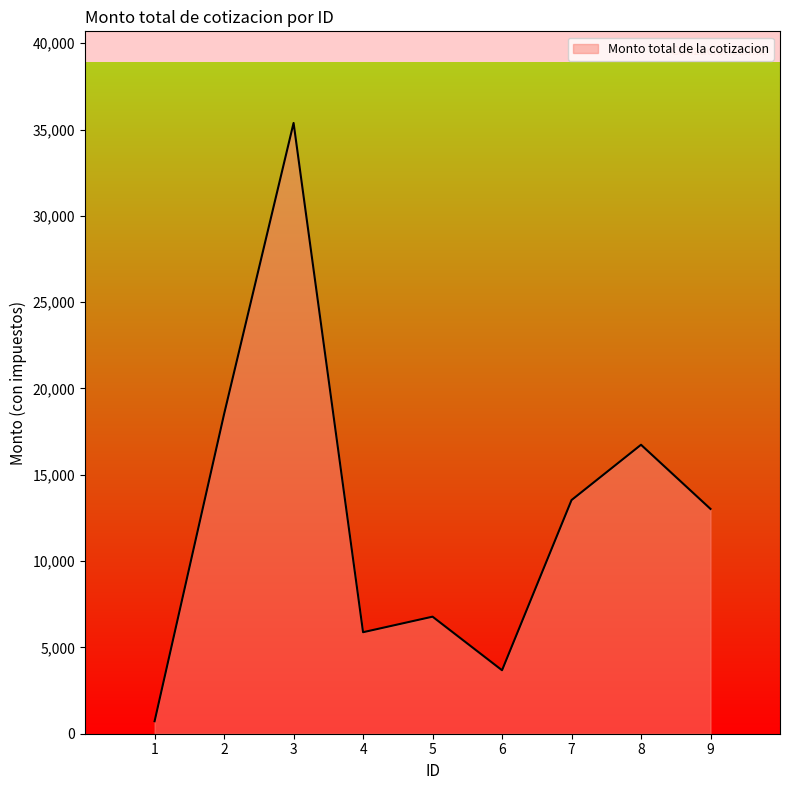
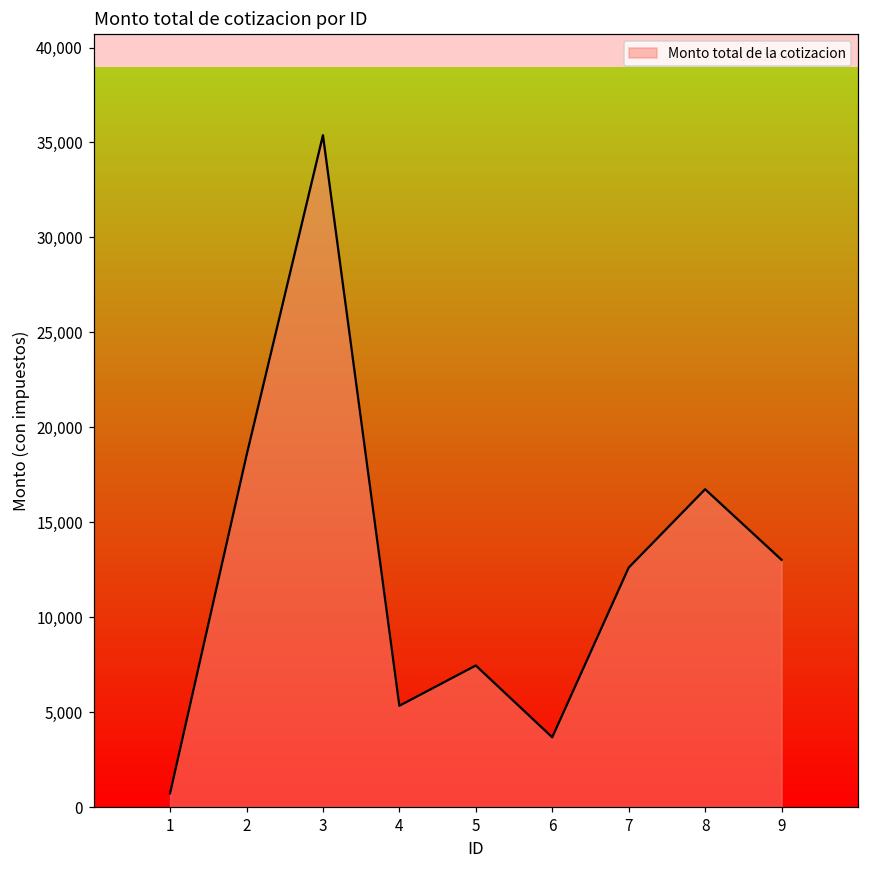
  {
    "1": "700",
    "2": "18,500",
    "3": "35,400",
-   "4": "5,900",
-   "5": "6,800",
+   "4": "5,300",
+   "5": "7,500",
    "6": "3,700",
-   "7": "13,500",
+   "7": "12,600",
    "8": "16,700",
    "9": "13,000"
  }
